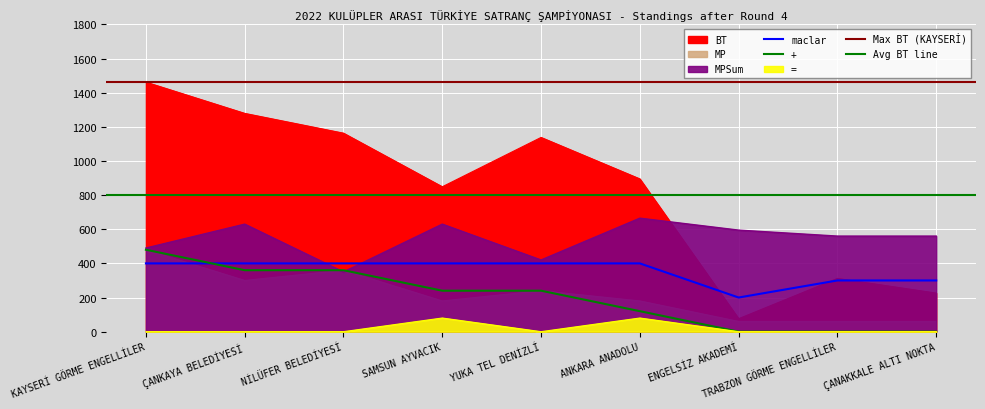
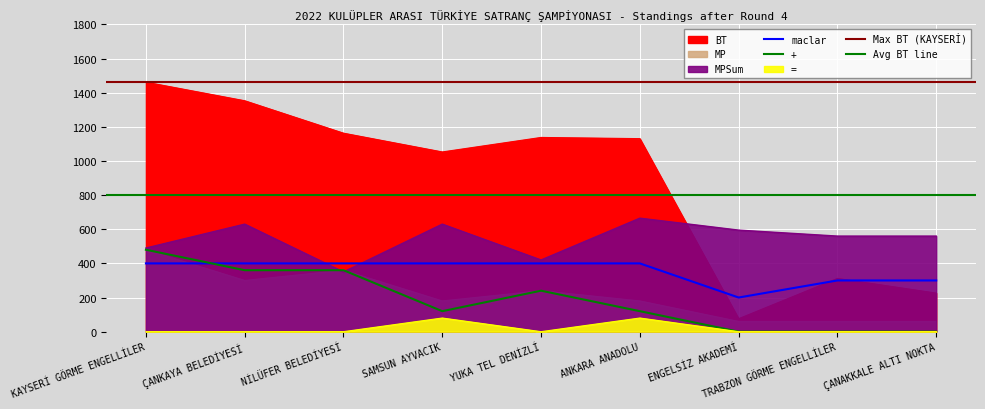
  {
    "BT": {
      "KAYSERİ GÖRME ENGELLİLER": 1460,
-     "ÇANKAYA BELEDİYESİ": 1280,
+     "ÇANKAYA BELEDİYESİ": 1350,
      "NİLÜFER BELEDİYESİ": 1160,
-     "SAMSUN AYVACIK": 850,
+     "SAMSUN AYVACIK": 1050,
      "YUKA TEL DENİZLİ": 1140,
-     "ANKARA ANADOLU": 900,
+     "ANKARA ANADOLU": 1130,
      "ENGELSİZ AKADEMİ": 80,
      "ÇANAKKALE ALTI NOKTA": 230
    },
    "MP": {
      "ÇANKAYA BELEDİYESİ": 300,
      "SAMSUN AYVACIK": 180,
      "ANKARA ANADOLU": 180,
      "ENGELSİZ AKADEMİ": 60,
      "TRABZON GÖRME ENGELLİLER": 60,
      "ÇANAKKALE ALTI NOKTA": 60
    },
    "MPSum": {
      "ÇANKAYA BELEDİYESİ": 630,
      "SAMSUN AYVACIK": 630,
      "YUKA TEL DENİZLİ": 420,
      "ANKARA ANADOLU": 670,
      "ENGELSİZ AKADEMİ": 600,
      "TRABZON GÖRME ENGELLİLER": 560,
      "ÇANAKKALE ALTI NOKTA": 560
    },
    "maclar": {
      "KAYSERİ GÖRME ENGELLİLER": 400,
      "ÇANKAYA BELEDİYESİ": 400,
      "NİLÜFER BELEDİYESİ": 400,
      "SAMSUN AYVACIK": 400,
      "YUKA TEL DENİZLİ": 400,
      "ANKARA ANADOLU": 400,
      "ENGELSİZ AKADEMİ": 200,
      "ÇANAKKALE ALTI NOKTA": 300
    },
    "=": {
      "KAYSERİ GÖRME ENGELLİLER": 0,
      "ÇANKAYA BELEDİYESİ": 0,
      "NİLÜFER BELEDİYESİ": 0,
      "SAMSUN AYVACIK": 80,
      "YUKA TEL DENİZLİ": 0,
      "ANKARA ANADOLU": 80
    },
    "+": {
      "ÇANKAYA BELEDİYESİ": 360,
-     "SAMSUN AYVACIK": 240,
+     "SAMSUN AYVACIK": 120,
      "ANKARA ANADOLU": 120
    }
  }
